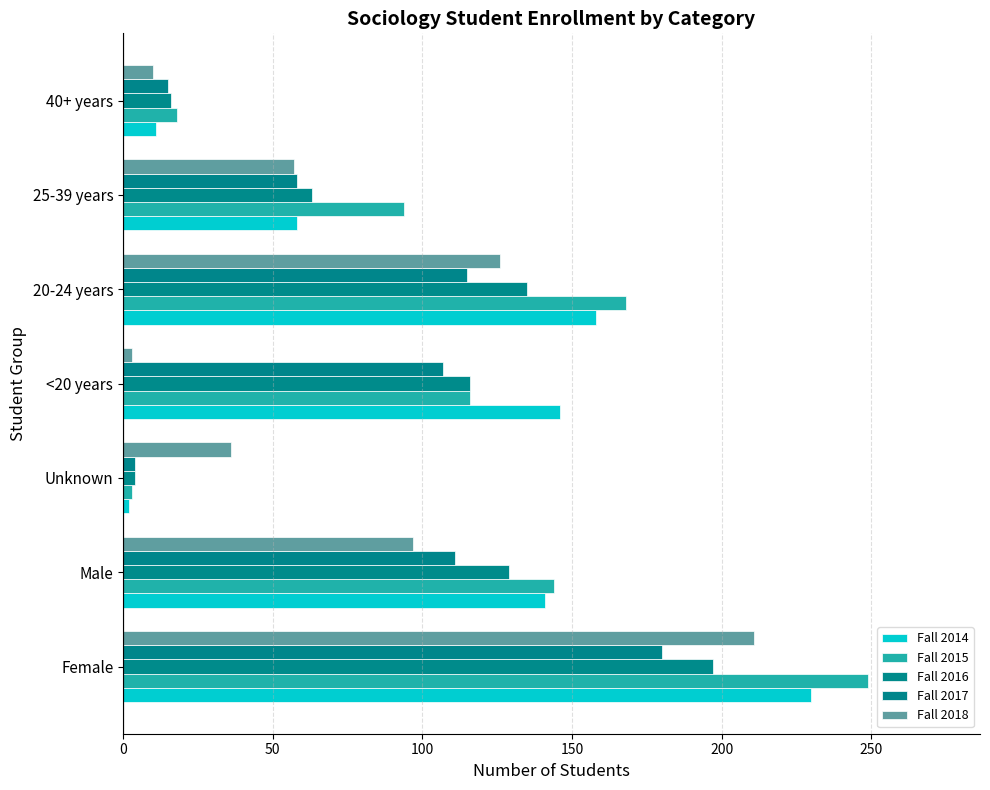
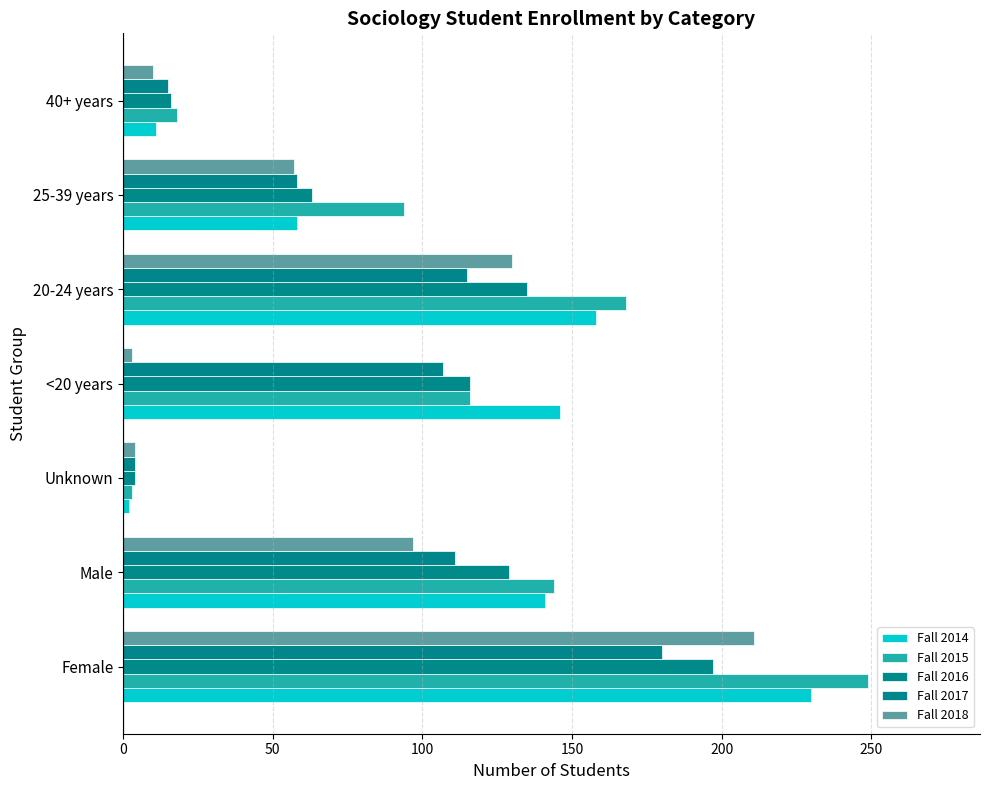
  {
    "Fall 2018": {
      "40+ years": 10,
      "25-39 years": 57,
-     "20-24 years": 126,
+     "20-24 years": 130,
      "<20 years": 3,
-     "Unknown": 36,
+     "Unknown": 4,
      "Male": 97,
      "Female": 211
    }
  }
